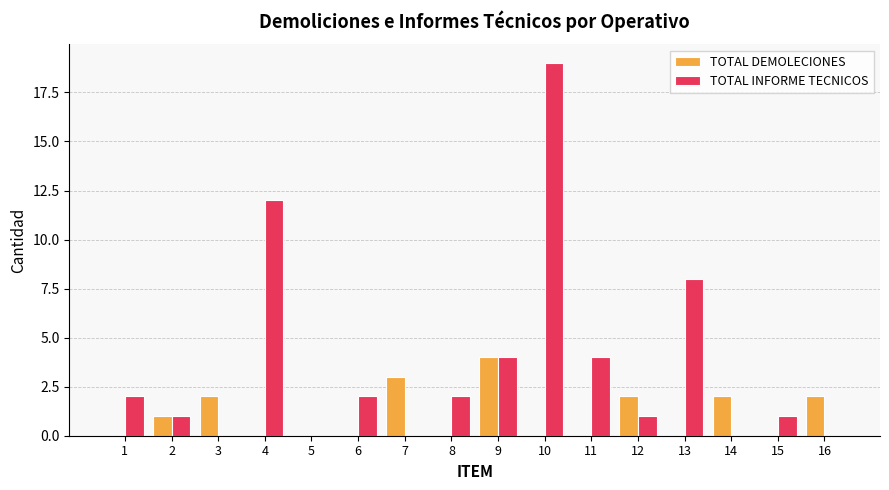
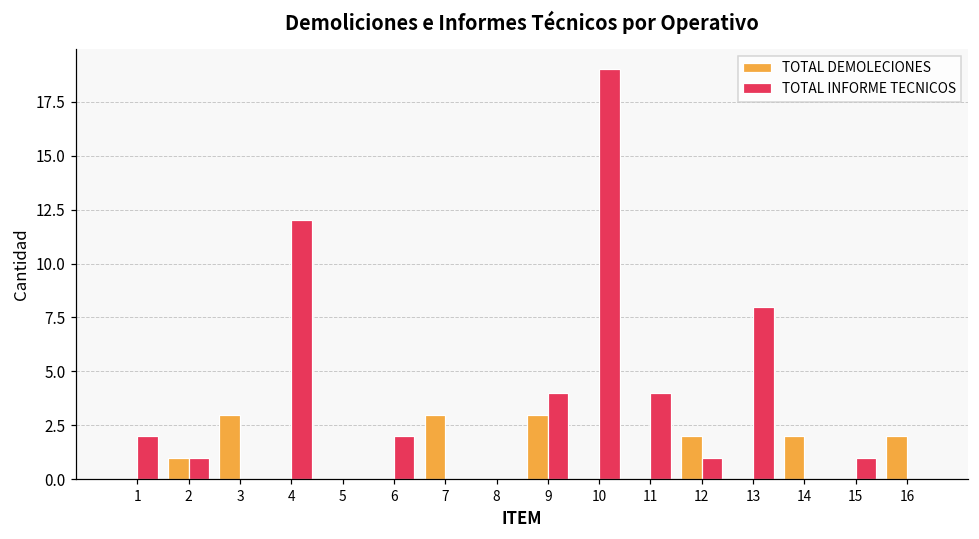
  {
    "TOTAL DEMOLECIONES": {
      "1": 0,
      "2": 1,
-     "3": 2,
+     "3": 3,
      "4": 0,
      "5": 0,
      "6": 0,
      "7": 3,
      "8": 0,
-     "9": 4,
+     "9": 3,
      "10": 0,
      "11": 0,
      "12": 2,
      "13": 0,
      "14": 2,
      "15": 0,
      "16": 2
    },
    "TOTAL INFORME TECNICOS": {
      "1": 2,
      "2": 1,
      "3": 0,
      "4": 12,
      "5": 0,
      "6": 2,
      "7": 0,
-     "8": 2,
+     "8": 0,
      "9": 4,
      "10": 19,
      "11": 4,
      "12": 1,
      "13": 8,
      "14": 0,
      "15": 1,
      "16": 0
    }
  }
